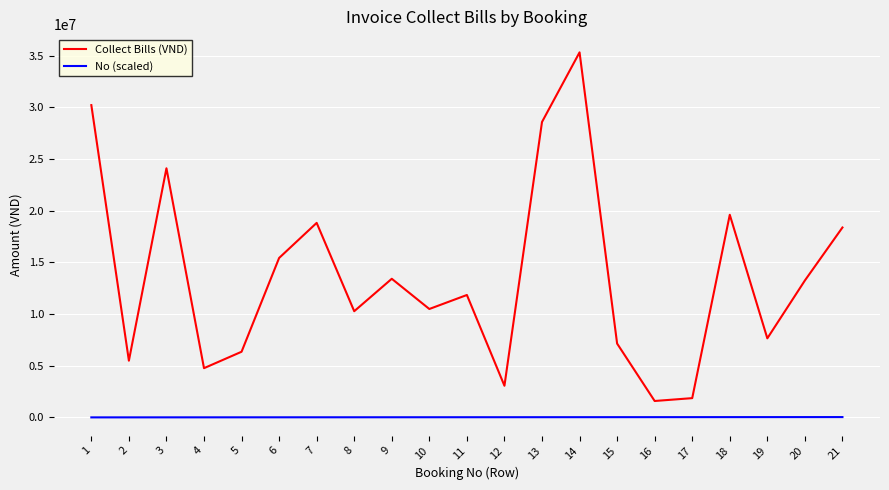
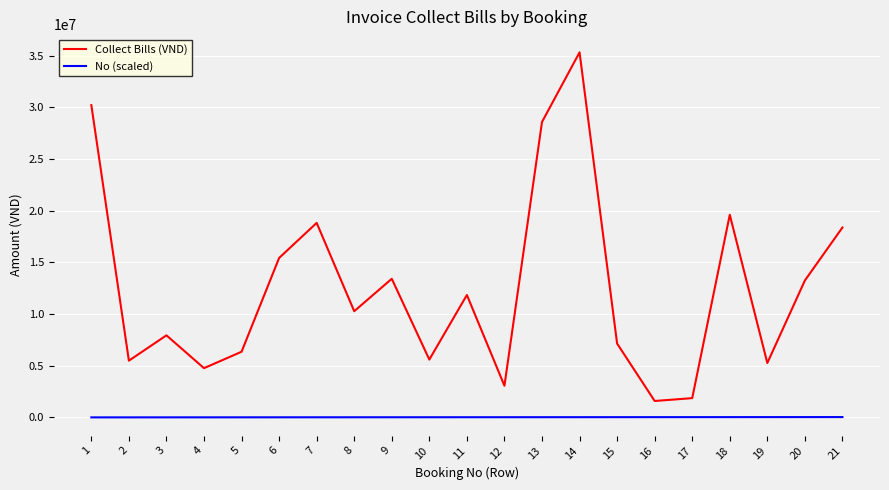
  {
    "Collect Bills (VND)": {
      "1": 30200000,
      "2": 5500000,
-     "3": 24100000,
+     "3": 7900000,
      "4": 4800000,
      "5": 6400000,
      "6": 15400000,
      "7": 18800000,
      "8": 10300000,
      "9": 13400000,
-     "10": 10500000,
+     "10": 5600000,
      "11": 11800000,
      "12": 3100000,
      "13": 28600000,
      "14": 35300000,
      "15": 7100000,
      "16": 1600000,
      "17": 1900000,
      "18": 19600000,
-     "19": 7700000,
+     "19": 5300000,
      "20": 13300000,
      "21": 18400000
    },
    "No (scaled)": {
      "1": 0,
      "2": 0,
      "3": 0,
      "4": 0,
      "5": 0,
      "6": 0,
      "7": 0,
      "8": 0,
      "9": 0,
      "10": 0,
      "11": 0,
      "12": 0,
      "13": 0,
      "14": 0,
      "15": 0,
      "16": 0,
      "17": 0,
      "18": 0,
      "19": 0,
      "20": 0,
      "21": 0
    }
  }
